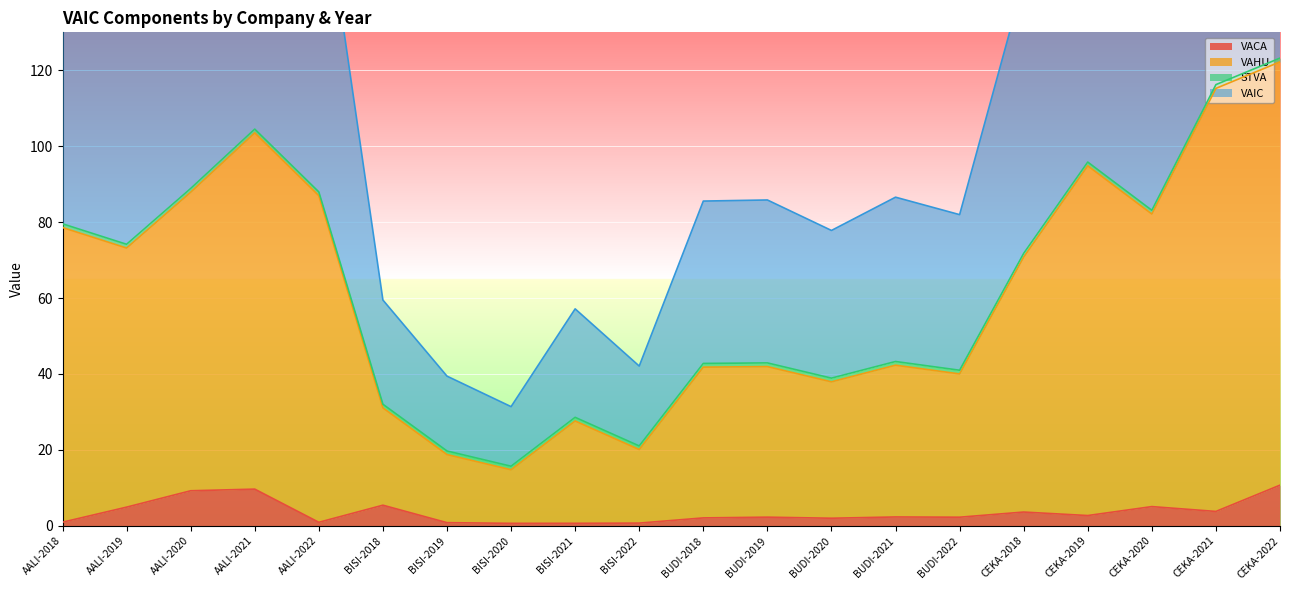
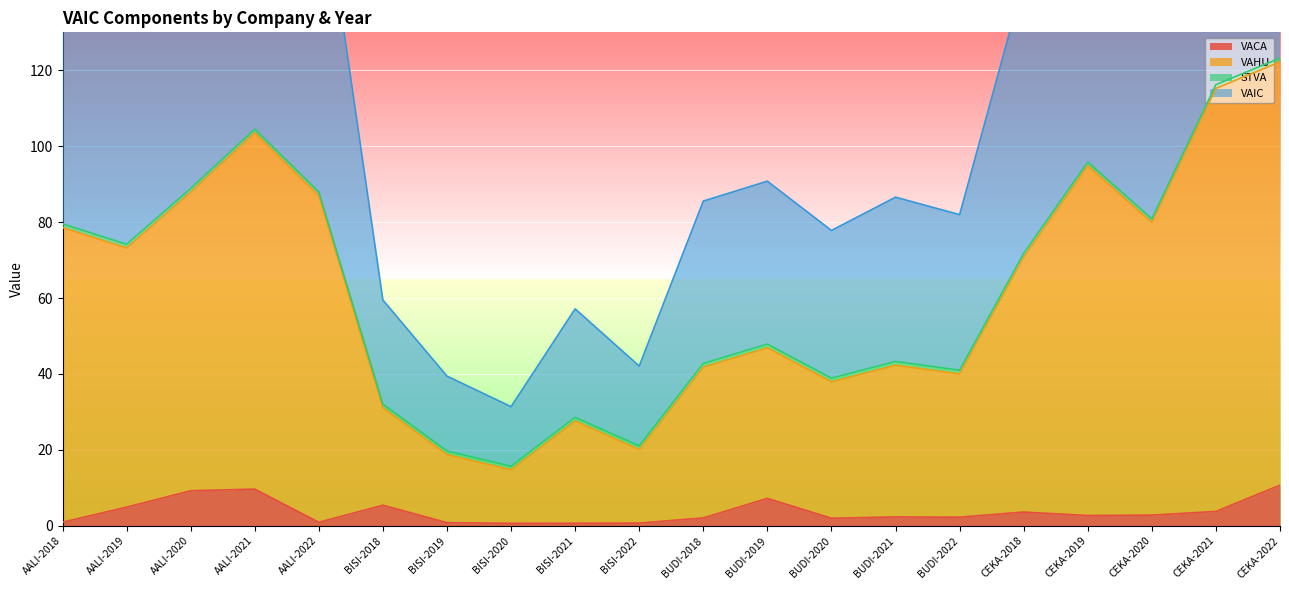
  {
    "VACA": {
      "AALI-2018": 1,
      "AALI-2019": 5,
      "AALI-2020": 9,
      "AALI-2021": 10,
      "AALI-2022": 1,
      "BISI-2018": 5,
      "BISI-2019": 1,
      "BISI-2020": 1,
      "BISI-2021": 1,
      "BISI-2022": 1,
      "BUDI-2018": 2,
-     "BUDI-2019": 2,
+     "BUDI-2019": 7,
      "BUDI-2020": 2,
      "BUDI-2021": 2,
      "BUDI-2022": 2,
      "CEKA-2018": 4,
      "CEKA-2019": 3,
-     "CEKA-2020": 5,
+     "CEKA-2020": 3,
      "CEKA-2021": 4,
      "CEKA-2022": 11
    },
    "VAHU": {
      "AALI-2018": 78,
      "AALI-2019": 68,
      "AALI-2020": 79,
      "AALI-2021": 94,
      "AALI-2022": 86,
      "BISI-2018": 26,
      "BISI-2019": 18,
      "BISI-2020": 14,
      "BISI-2021": 27,
      "BISI-2022": 19,
      "BUDI-2018": 40,
      "BUDI-2019": 40,
      "BUDI-2020": 36,
      "BUDI-2021": 40,
      "BUDI-2022": 38,
      "CEKA-2018": 67,
      "CEKA-2019": 92,
      "CEKA-2020": 77,
      "CEKA-2022": 112
    },
    "STVA": {
      "AALI-2018": 1,
      "AALI-2019": 1,
      "AALI-2020": 1,
      "AALI-2021": 1,
      "AALI-2022": 1,
      "BISI-2018": 1,
      "BISI-2019": 1,
      "BISI-2020": 1,
      "BISI-2021": 1,
      "BISI-2022": 1,
      "BUDI-2018": 1,
      "BUDI-2019": 1,
      "BUDI-2020": 1,
      "BUDI-2021": 1,
      "BUDI-2022": 1,
      "CEKA-2018": 1,
      "CEKA-2019": 1,
      "CEKA-2020": 1,
      "CEKA-2022": 1
    },
    "VAIC": {
      "BISI-2018": 27,
      "BISI-2019": 20,
      "BISI-2020": 16,
      "BISI-2021": 29,
      "BISI-2022": 21,
      "BUDI-2018": 43,
      "BUDI-2019": 43,
      "BUDI-2020": 39,
      "BUDI-2021": 43,
      "BUDI-2022": 41
    }
  }
